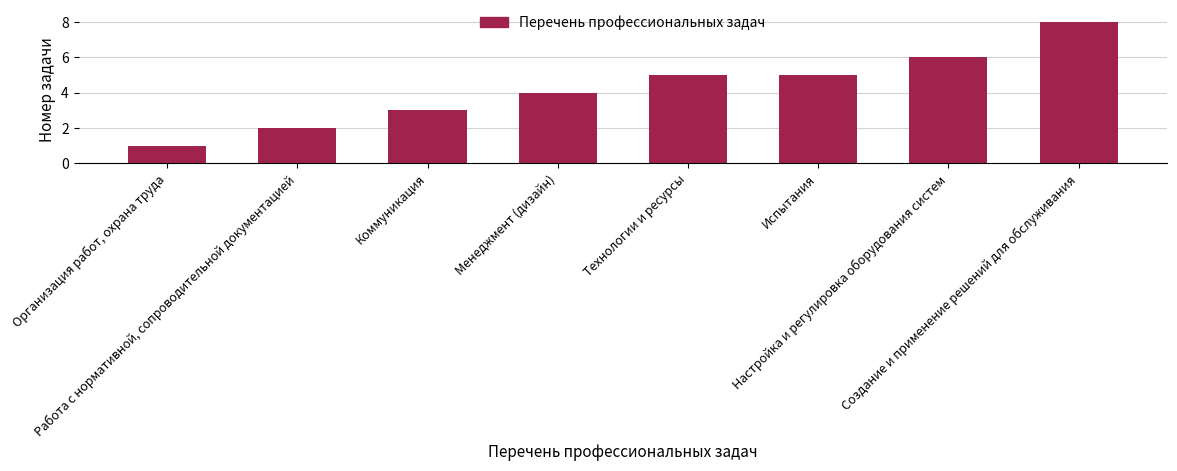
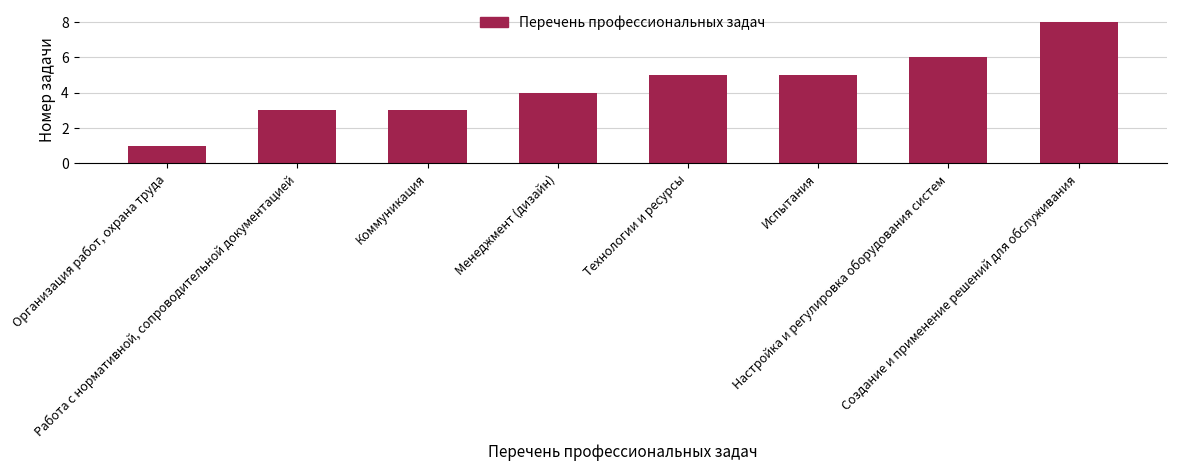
  {
    "Организация работ, охрана труда": 1,
-   "Работа с нормативной, сопроводительной документацией": 2,
+   "Работа с нормативной, сопроводительной документацией": 3,
    "Коммуникация": 3,
    "Менеджмент (дизайн)": 4,
    "Технологии и ресурсы": 5,
    "Испытания": 5,
    "Настройка и регулировка оборудования систем": 6,
    "Создание и применение решений для обслуживания": 8
  }
